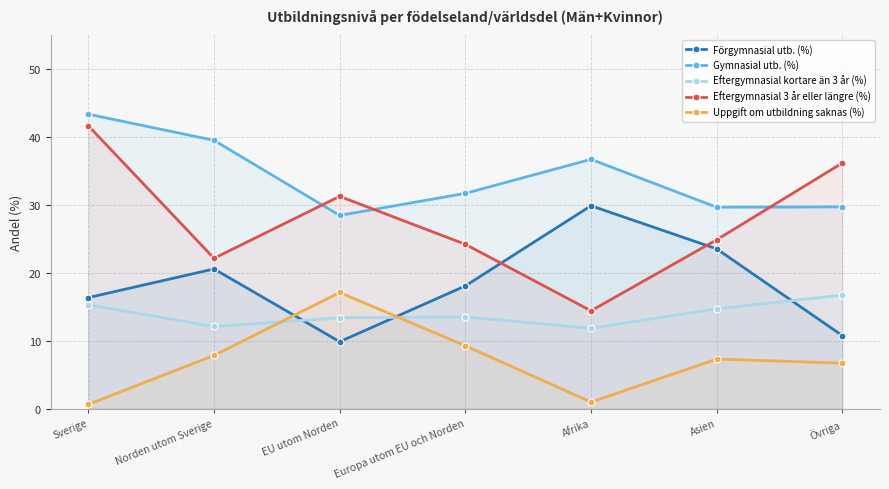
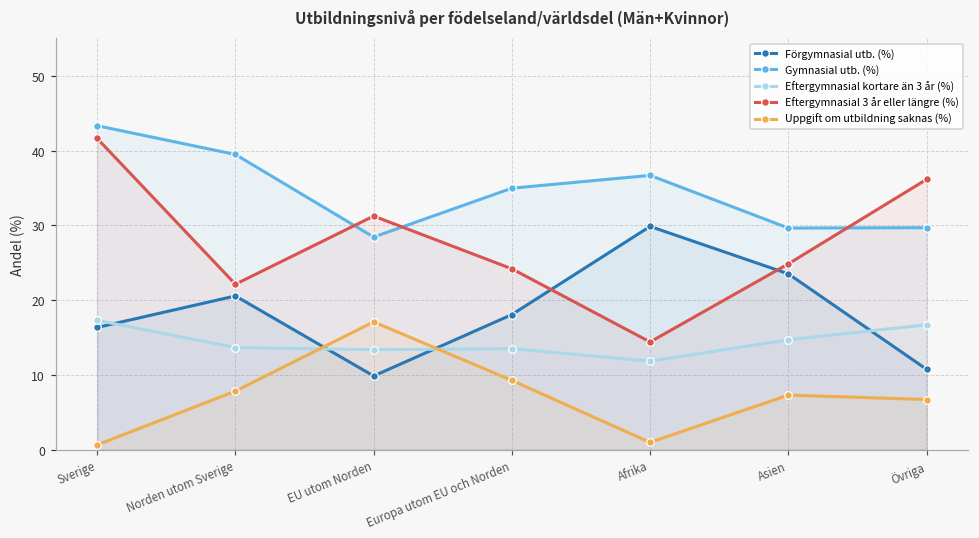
  {
    "Förgymnasial utb. (%)": {
      "Sverige": 16,
      "Norden utom Sverige": 21,
      "EU utom Norden": 10,
      "Europa utom EU och Norden": 18,
      "Afrika": 30,
      "Asien": 24,
      "Övriga": 11
    },
    "Gymnasial utb. (%)": {
      "Sverige": 43,
      "Norden utom Sverige": 39,
      "EU utom Norden": 28,
-     "Europa utom EU och Norden": 32,
+     "Europa utom EU och Norden": 35,
      "Afrika": 37,
      "Asien": 30,
      "Övriga": 30
    },
    "Eftergymnasial kortare än 3 år (%)": {
-     "Sverige": 15,
-     "Norden utom Sverige": 12,
+     "Sverige": 17,
+     "Norden utom Sverige": 14,
      "EU utom Norden": 13,
      "Europa utom EU och Norden": 14,
      "Afrika": 12,
      "Asien": 15,
      "Övriga": 17
    },
    "Eftergymnasial 3 år eller längre (%)": {
      "Sverige": 42,
      "Norden utom Sverige": 22,
      "EU utom Norden": 31,
      "Europa utom EU och Norden": 24,
      "Afrika": 14,
      "Asien": 25,
      "Övriga": 36
    },
    "Uppgift om utbildning saknas (%)": {
      "Sverige": 1,
      "Norden utom Sverige": 8,
      "EU utom Norden": 17,
      "Europa utom EU och Norden": 9,
      "Afrika": 1,
      "Asien": 7,
      "Övriga": 7
    }
  }
